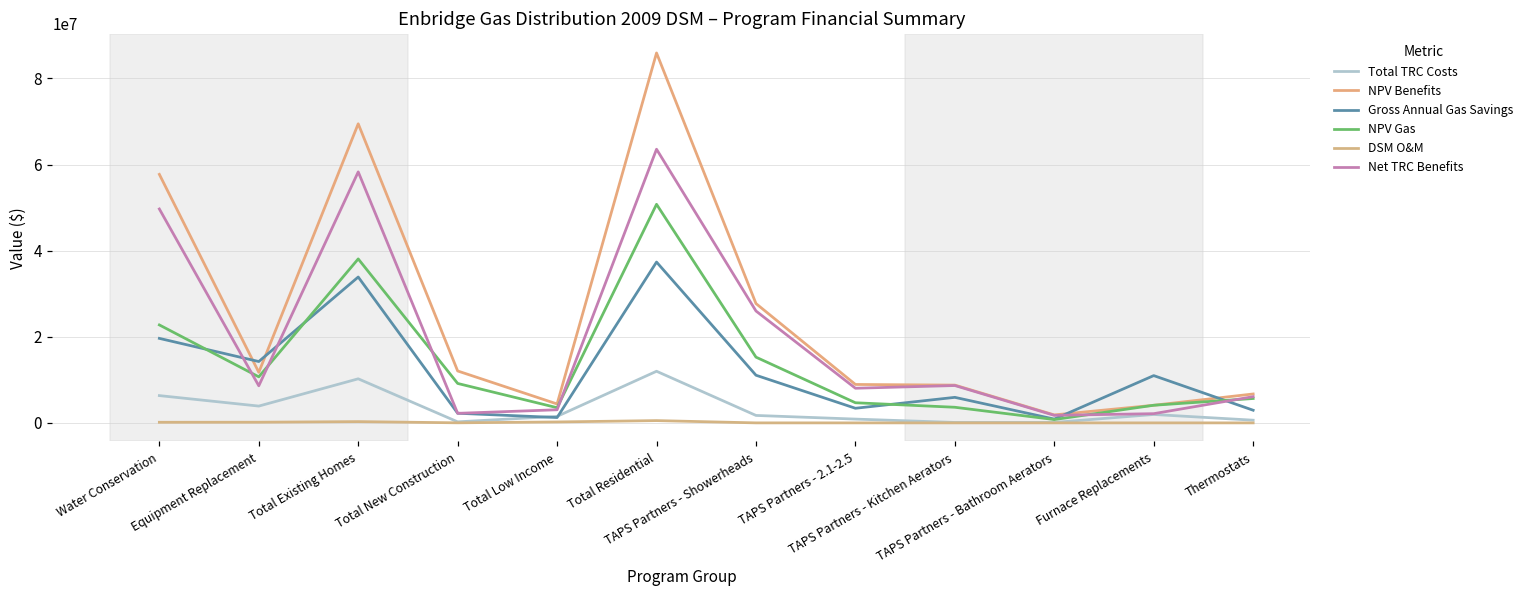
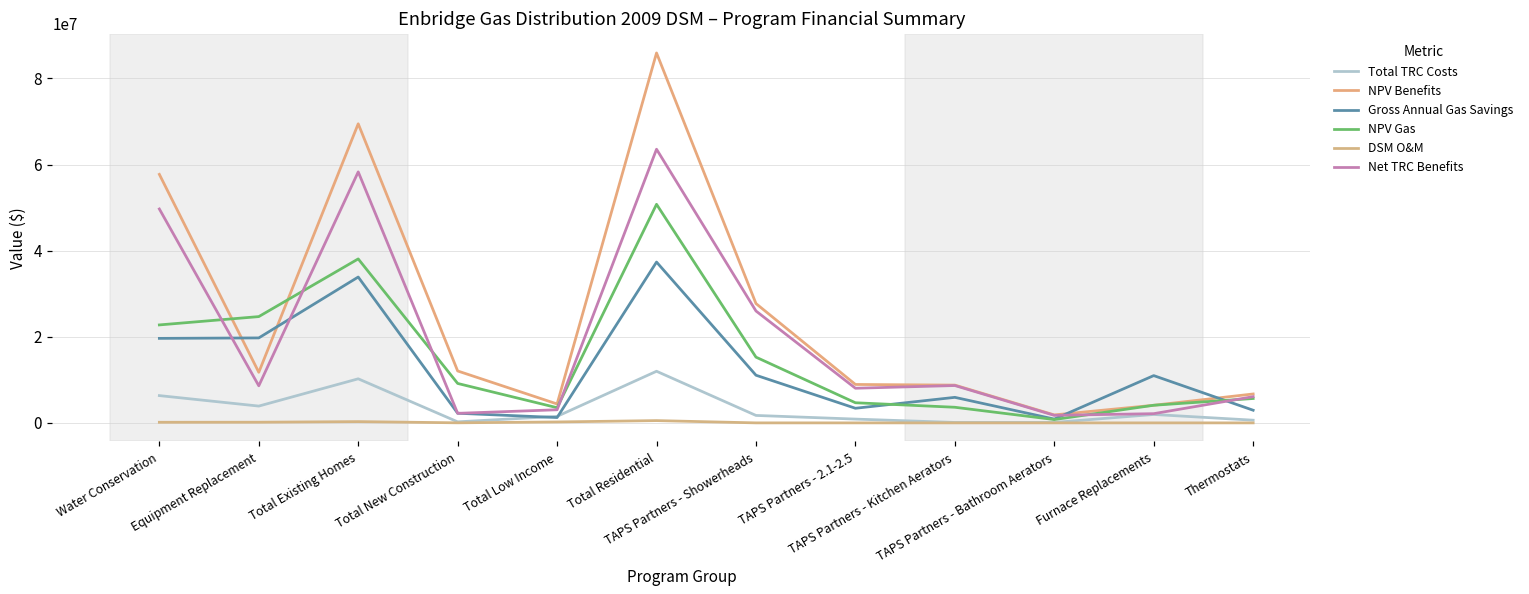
  {
    "Total TRC Costs": {
      "Water Conservation": 6000000,
      "Equipment Replacement": 4000000,
      "Total Existing Homes": 10000000,
      "Total Residential": 12000000,
      "TAPS Partners - Showerheads": 2000000,
      "TAPS Partners - 2.1-2.5": 1000000
    },
    "Gross Annual Gas Savings": {
      "Water Conservation": 20000000,
-     "Equipment Replacement": 14000000,
+     "Equipment Replacement": 20000000,
      "Total Existing Homes": 34000000,
      "Total Residential": 37000000,
      "TAPS Partners - Showerheads": 11000000,
      "TAPS Partners - 2.1-2.5": 3000000,
      "TAPS Partners - Kitchen Aerators": 6000000,
      "Furnace Replacements": 11000000,
      "Thermostats": 3000000
    },
    "NPV Gas": {
      "Water Conservation": 23000000,
-     "Equipment Replacement": 11000000,
+     "Equipment Replacement": 25000000,
      "Total Existing Homes": 38000000,
      "Total New Construction": 9000000,
      "Total Residential": 51000000,
      "TAPS Partners - Showerheads": 15000000,
      "TAPS Partners - 2.1-2.5": 5000000,
      "TAPS Partners - Kitchen Aerators": 4000000
    },
    "Net TRC Benefits": {
      "Water Conservation": 50000000,
      "Equipment Replacement": 9000000,
      "Total Existing Homes": 58000000,
      "Total Residential": 64000000,
      "TAPS Partners - Showerheads": 26000000,
      "TAPS Partners - 2.1-2.5": 8000000
    }
  }
